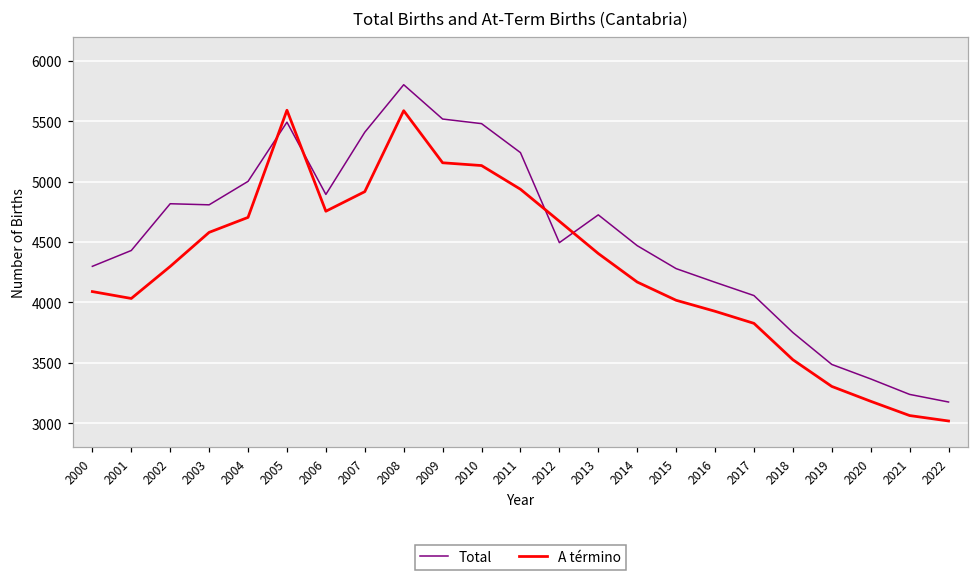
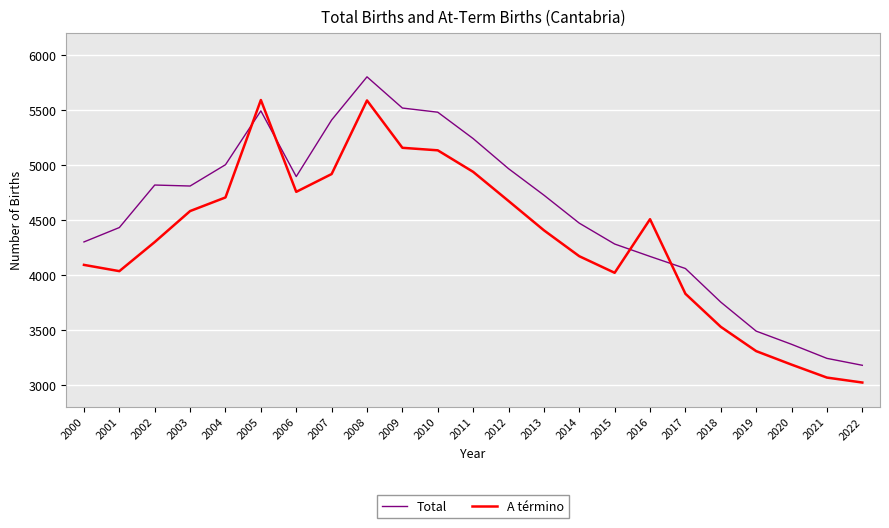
  {
    "Total": {
      "2000": 4300,
      "2001": 4430,
      "2002": 4820,
      "2003": 4810,
      "2004": 5000,
      "2005": 5490,
      "2006": 4890,
      "2007": 5410,
      "2008": 5800,
      "2009": 5520,
      "2010": 5480,
      "2011": 5240,
-     "2012": 4500,
+     "2012": 4970,
      "2013": 4730,
      "2014": 4470,
      "2015": 4280,
      "2016": 4170,
      "2017": 4060,
      "2018": 3750,
      "2019": 3490,
      "2020": 3370,
      "2021": 3240,
      "2022": 3180
    },
    "A término": {
      "2000": 4090,
      "2001": 4030,
      "2002": 4300,
      "2003": 4580,
      "2004": 4700,
      "2005": 5590,
      "2006": 4760,
      "2007": 4920,
      "2008": 5590,
      "2009": 5160,
      "2010": 5130,
      "2011": 4940,
      "2012": 4670,
      "2013": 4410,
      "2014": 4170,
      "2015": 4020,
-     "2016": 3930,
+     "2016": 4510,
      "2017": 3830,
      "2018": 3530,
      "2019": 3310,
      "2020": 3180,
      "2021": 3060,
      "2022": 3020
    }
  }
